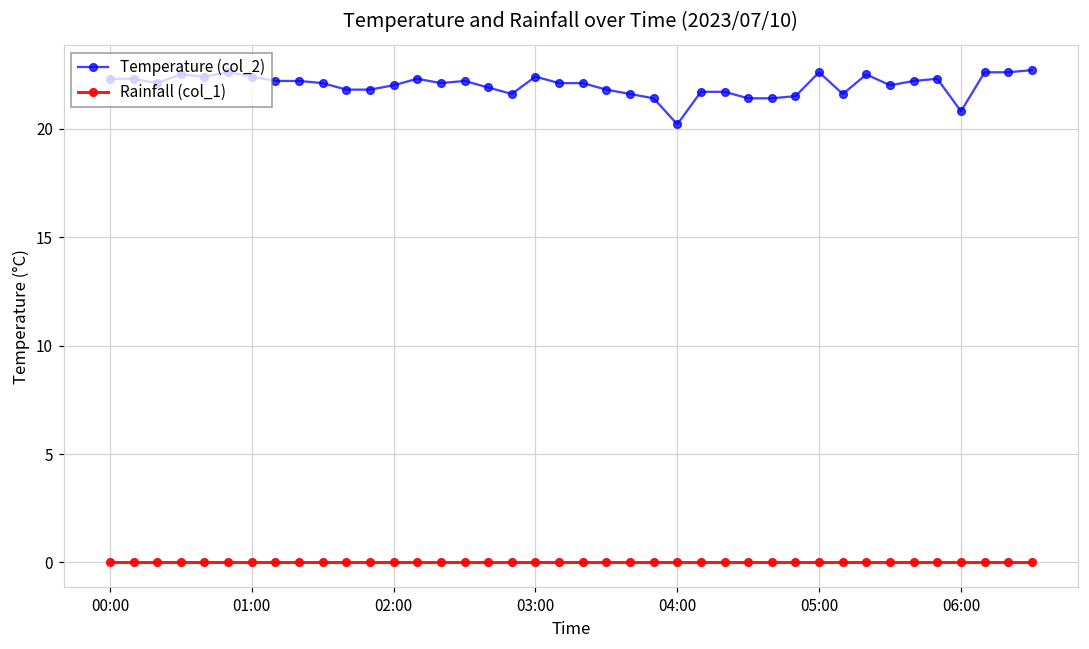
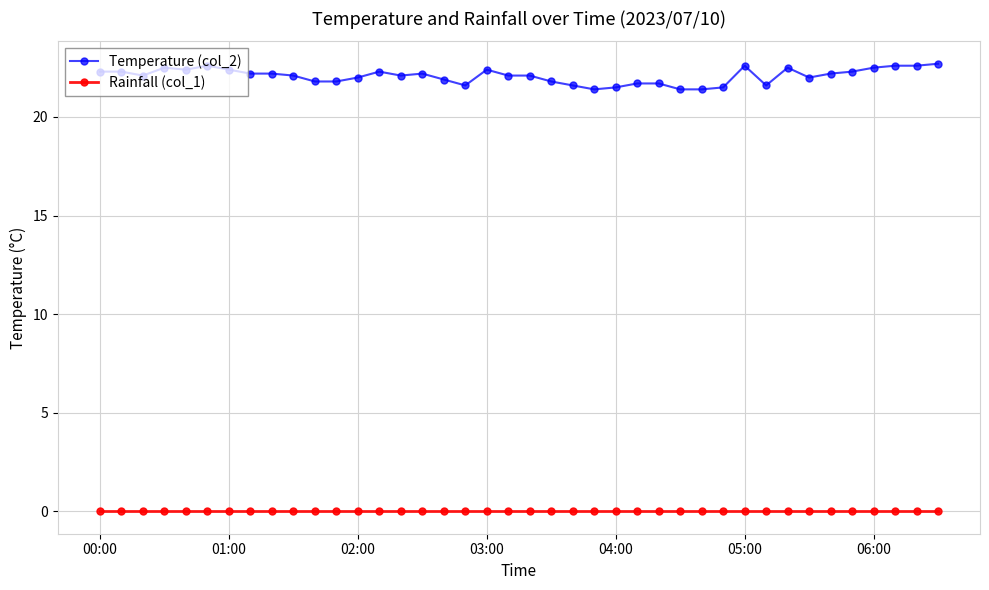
  {
    "Temperature (col_2)": {
      "02:00": 22.0,
      "03:00": 22.4,
-     "04:00": 20.2,
+     "04:00": 21.5,
      "05:00": 22.6,
-     "06:00": 20.8
+     "06:00": 22.5
    },
    "Rainfall (col_1)": {
      "00:00": 0.0,
      "01:00": 0.0,
      "02:00": 0.0,
      "03:00": 0.0,
      "04:00": 0.0,
      "05:00": 0.0,
      "06:00": 0.0
    }
  }
